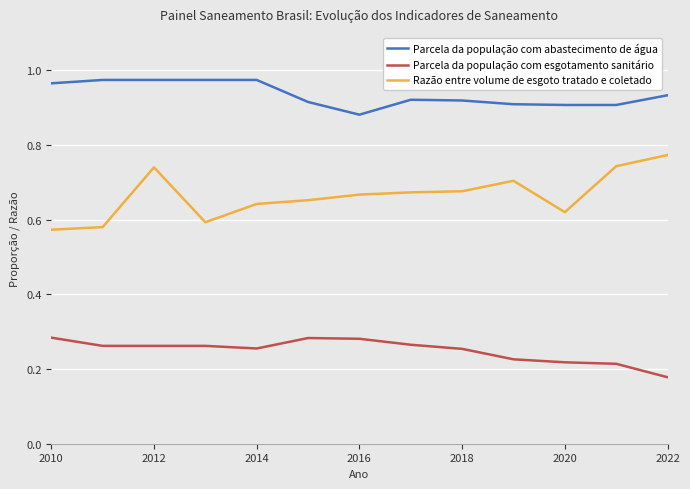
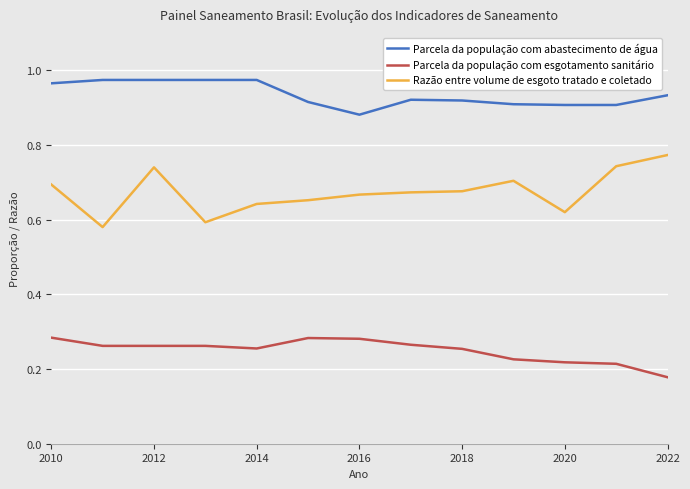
  {
    "Parcela da população com abastecimento de água": {
      "2010": 0.97,
      "2012": 0.97,
      "2014": 0.97,
      "2016": 0.88,
      "2018": 0.92,
      "2020": 0.91,
      "2022": 0.93
    },
    "Parcela da população com esgotamento sanitário": {
      "2010": 0.28,
      "2012": 0.26,
      "2014": 0.26,
      "2016": 0.28,
      "2018": 0.25,
      "2020": 0.22,
      "2022": 0.18
    },
    "Razão entre volume de esgoto tratado e coletado": {
-     "2010": 0.57,
+     "2010": 0.69,
      "2012": 0.74,
      "2014": 0.64,
      "2016": 0.67,
      "2018": 0.68,
      "2020": 0.62,
      "2022": 0.77
    }
  }
